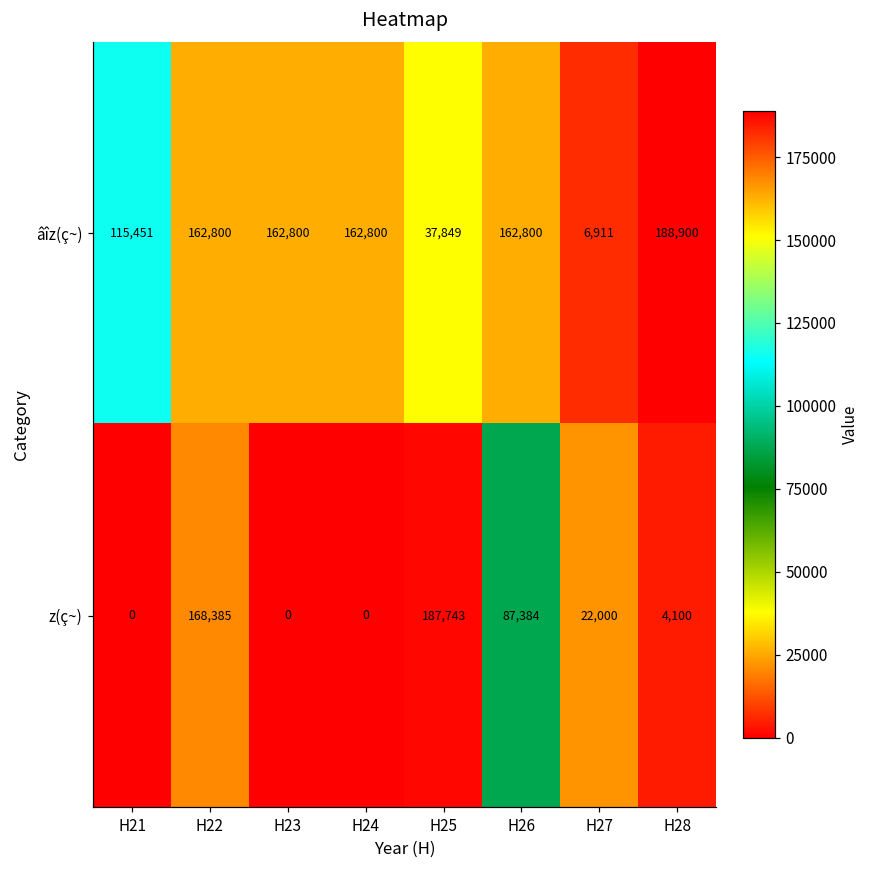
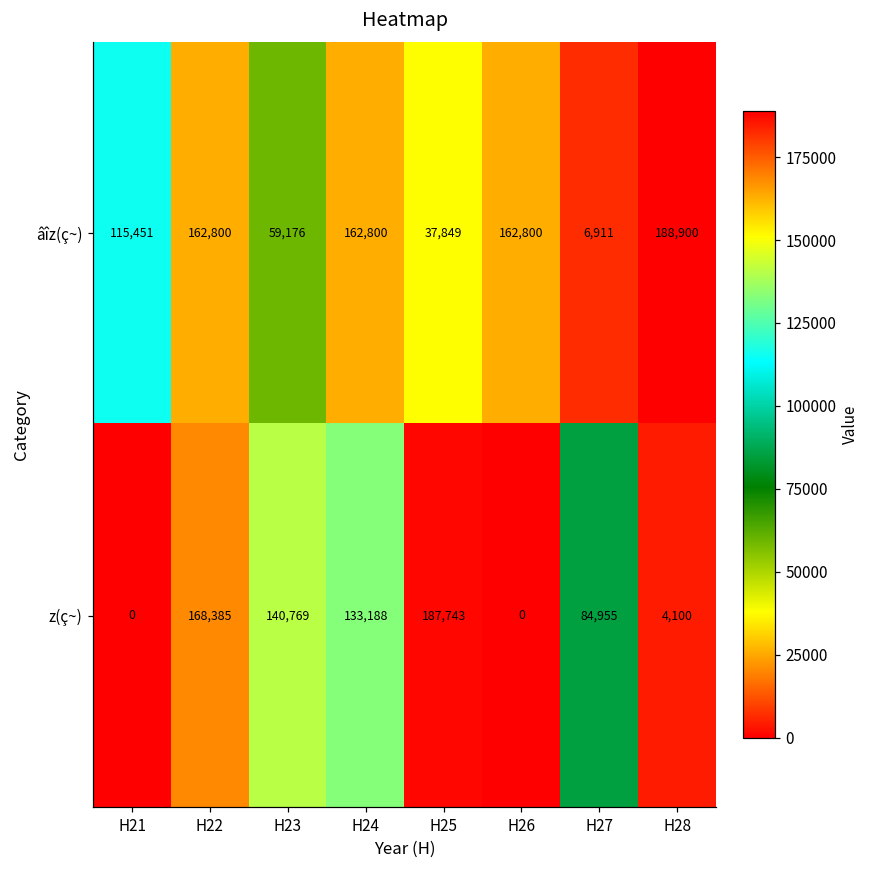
  {
    "âîz(ç~)": {
      "H21": "115,451",
      "H22": "162,800",
-     "H23": "162,800",
+     "H23": "59,176",
      "H24": "162,800",
      "H25": "37,849",
      "H26": "162,800",
      "H27": "6,911",
      "H28": "188,900"
    },
    "z(ç~)": {
      "H21": "0",
      "H22": "168,385",
-     "H23": "0",
-     "H24": "0",
+     "H23": "140,769",
+     "H24": "133,188",
      "H25": "187,743",
-     "H26": "87,384",
-     "H27": "22,000",
+     "H26": "0",
+     "H27": "84,955",
      "H28": "4,100"
    }
  }
